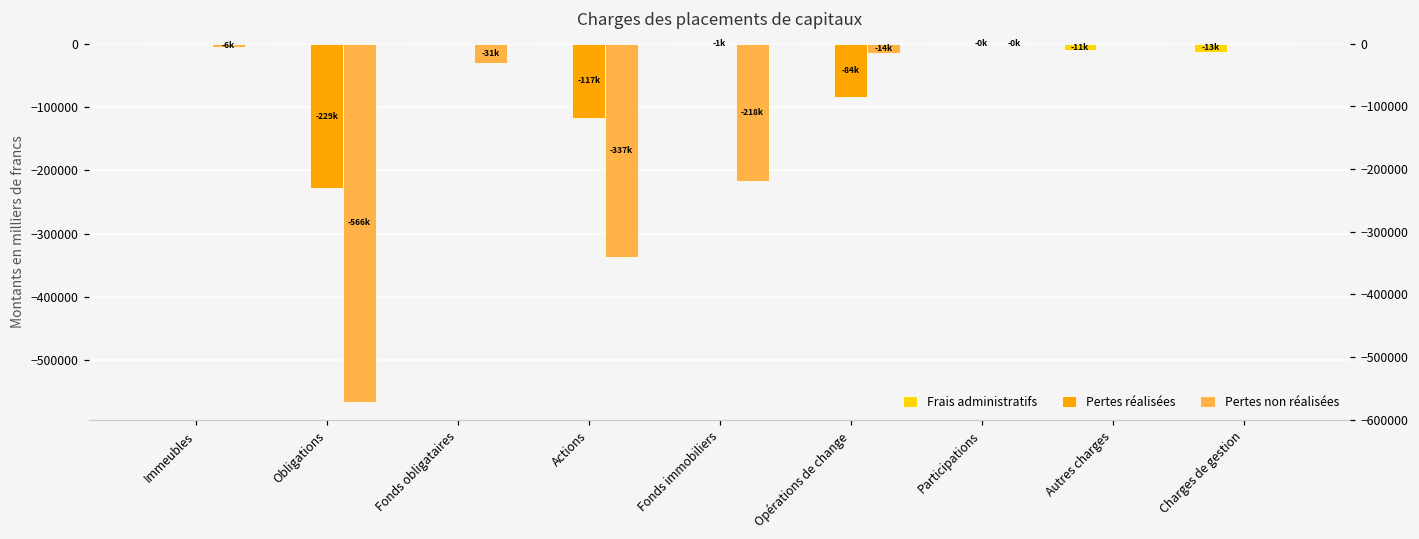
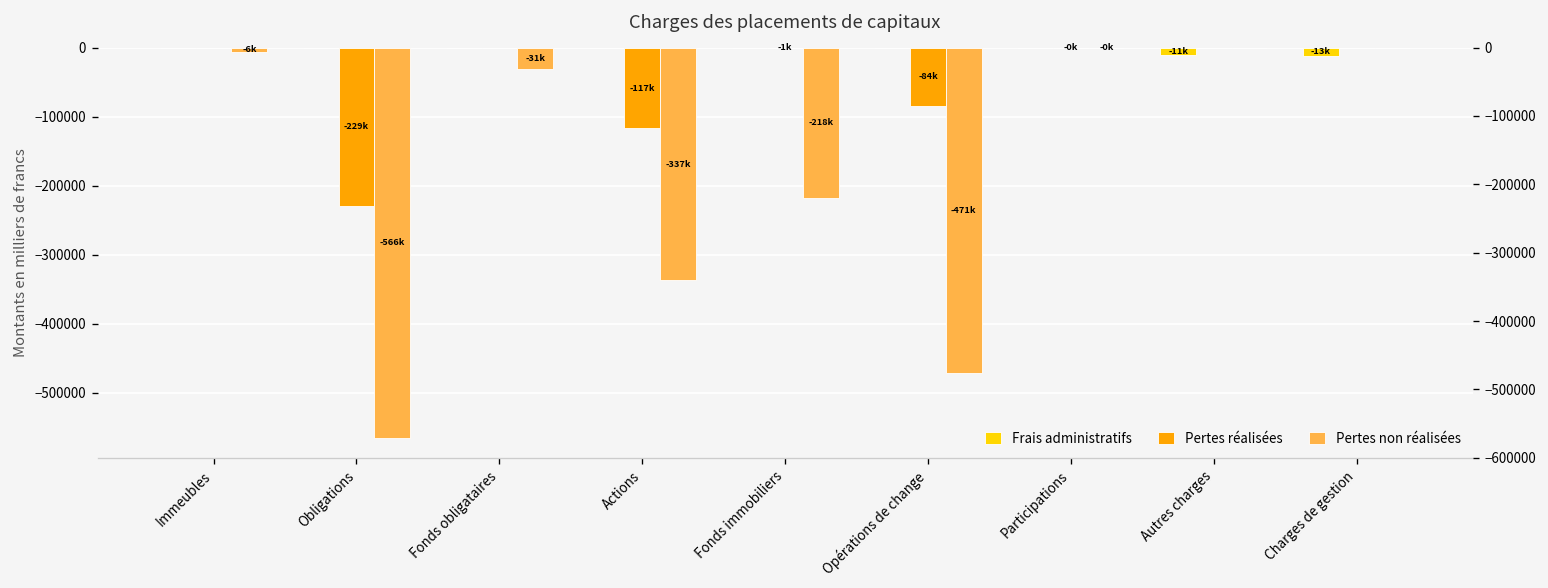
  {
    "Pertes non réalisées": {
      "Immeubles": "-6k",
      "Obligations": "-566k",
      "Fonds obligataires": "-31k",
      "Actions": "-337k",
      "Fonds immobiliers": "-218k",
-     "Opérations de change": "-14k"
+     "Opérations de change": "-471k"
    }
  }
